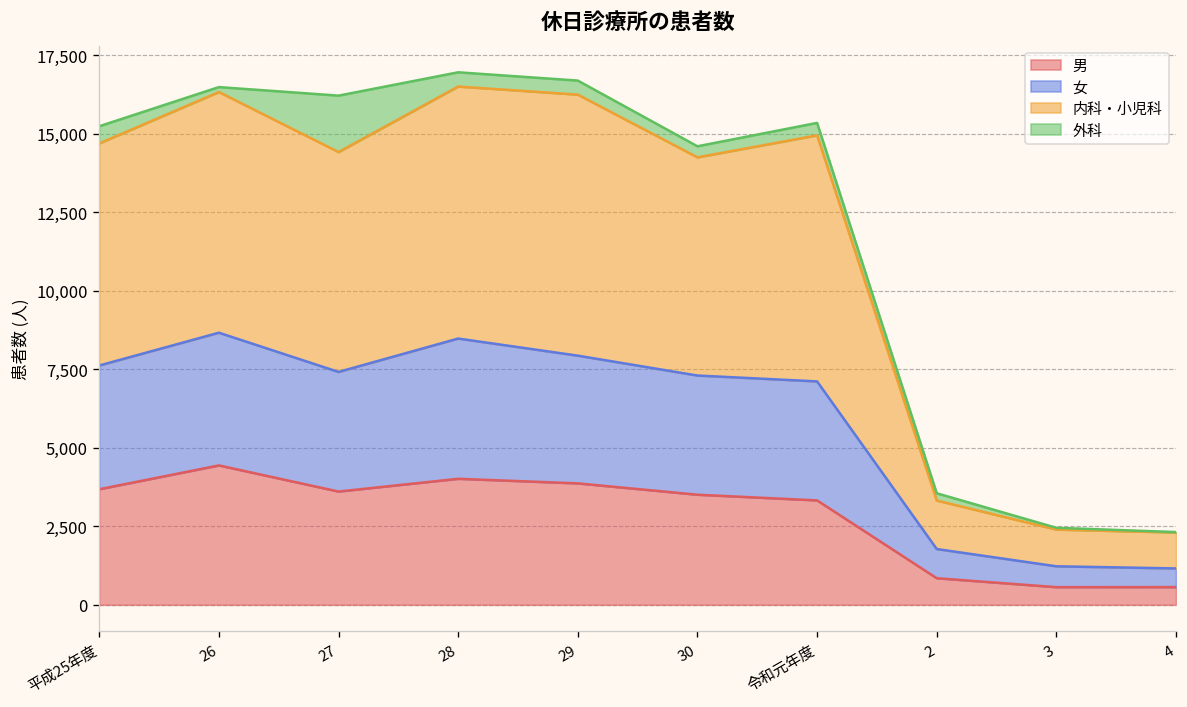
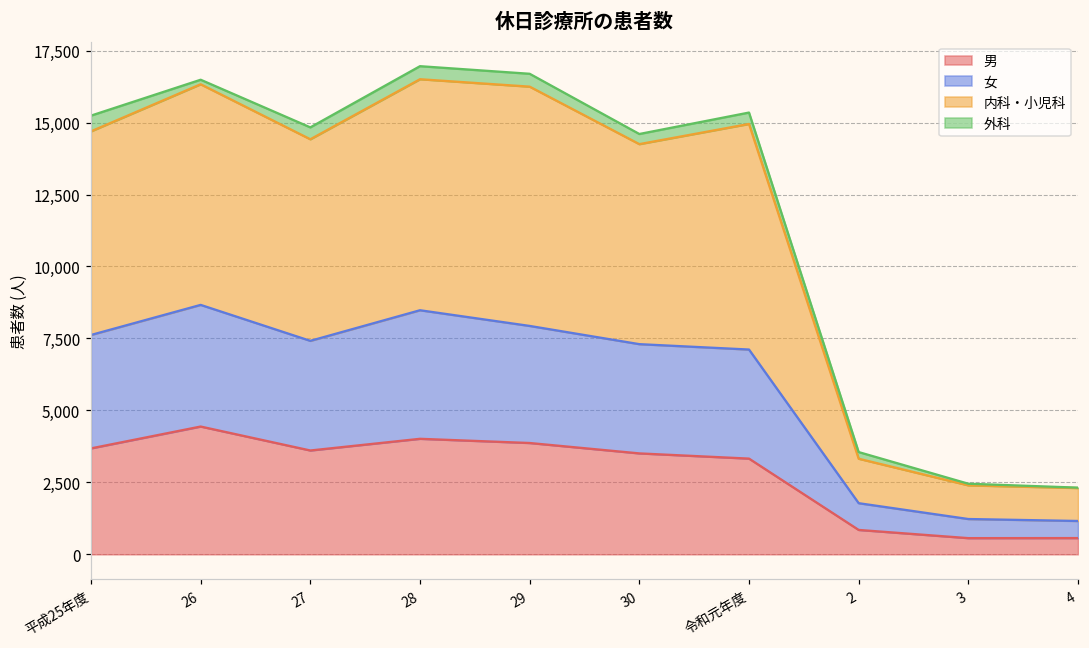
  {
    "男": {
      "平成25年度": "3,700",
      "26": "4,400",
      "27": "3,600",
      "28": "4,000",
      "29": "3,900",
      "30": "3,500",
      "令和元年度": "3,300",
      "2": "800",
      "3": "600",
      "4": "600"
    },
    "女": {
      "平成25年度": "3,900",
      "26": "4,200",
      "27": "3,800",
      "28": "4,500",
      "29": "4,100",
      "30": "3,800",
      "令和元年度": "3,800",
      "2": "900",
      "3": "700",
      "4": "600"
    },
    "内科・小児科": {
      "平成25年度": "7,100",
      "26": "7,700",
      "27": "7,000",
      "28": "8,000",
      "29": "8,300",
      "30": "6,900",
      "令和元年度": "7,800",
      "2": "1,500"
    },
    "外科": {
      "平成25年度": "500",
      "26": "200",
-     "27": "1,800",
+     "27": "400",
      "28": "500",
      "29": "400",
      "30": "400",
      "令和元年度": "400",
      "2": "200"
    }
  }
